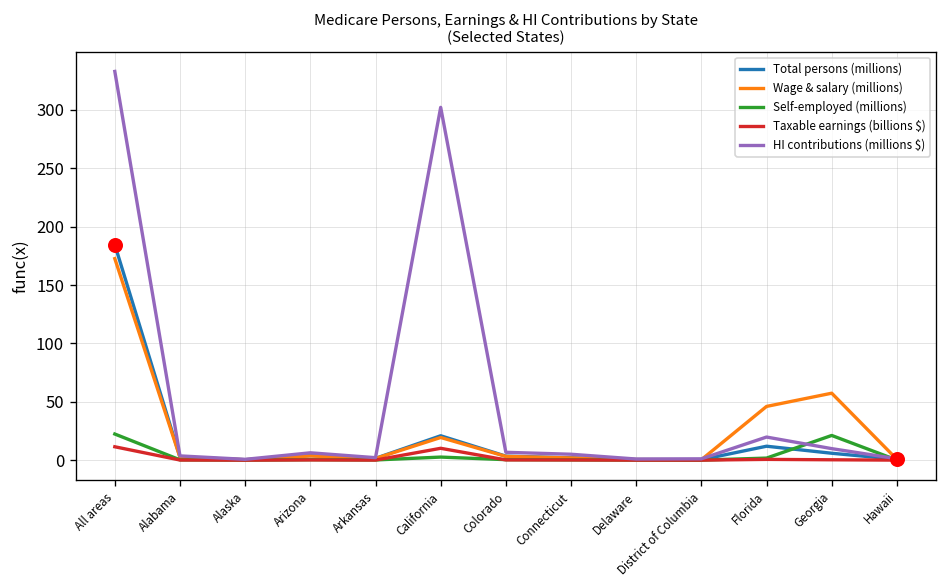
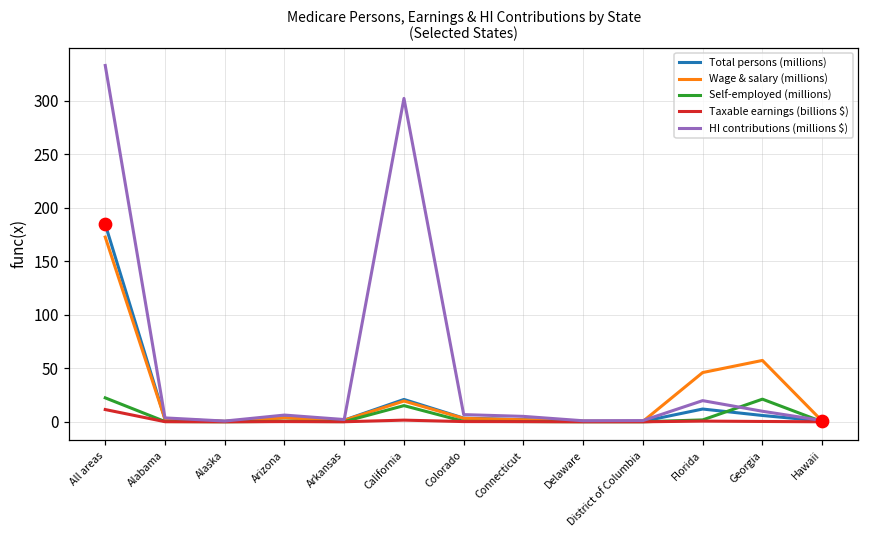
  {
    "Total persons (millions)": {
      "Florida": 10,
      "Georgia": 10
    },
    "Wage & salary (millions)": {
      "All areas": 170,
      "Florida": 50,
      "Georgia": 60
    },
    "Self-employed (millions)": {
      "All areas": 20,
-     "California": 0,
+     "California": 20,
      "Georgia": 20
    },
    "Taxable earnings (billions $)": {
      "All areas": 10,
-     "California": 10,
+     "California": 0,
      "Georgia": 0
    },
    "HI contributions (millions $)": {
      "All areas": 330,
      "California": 300,
      "Colorado": 10,
      "Connecticut": 10,
      "Florida": 20,
      "Georgia": 10
    }
  }
